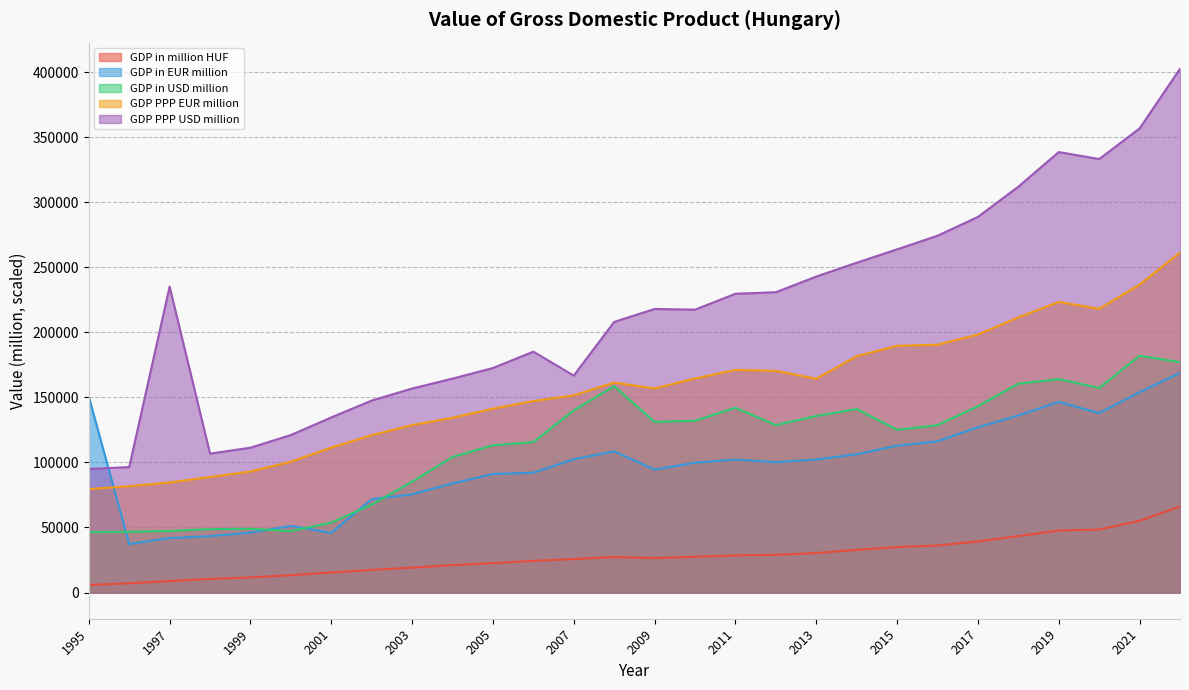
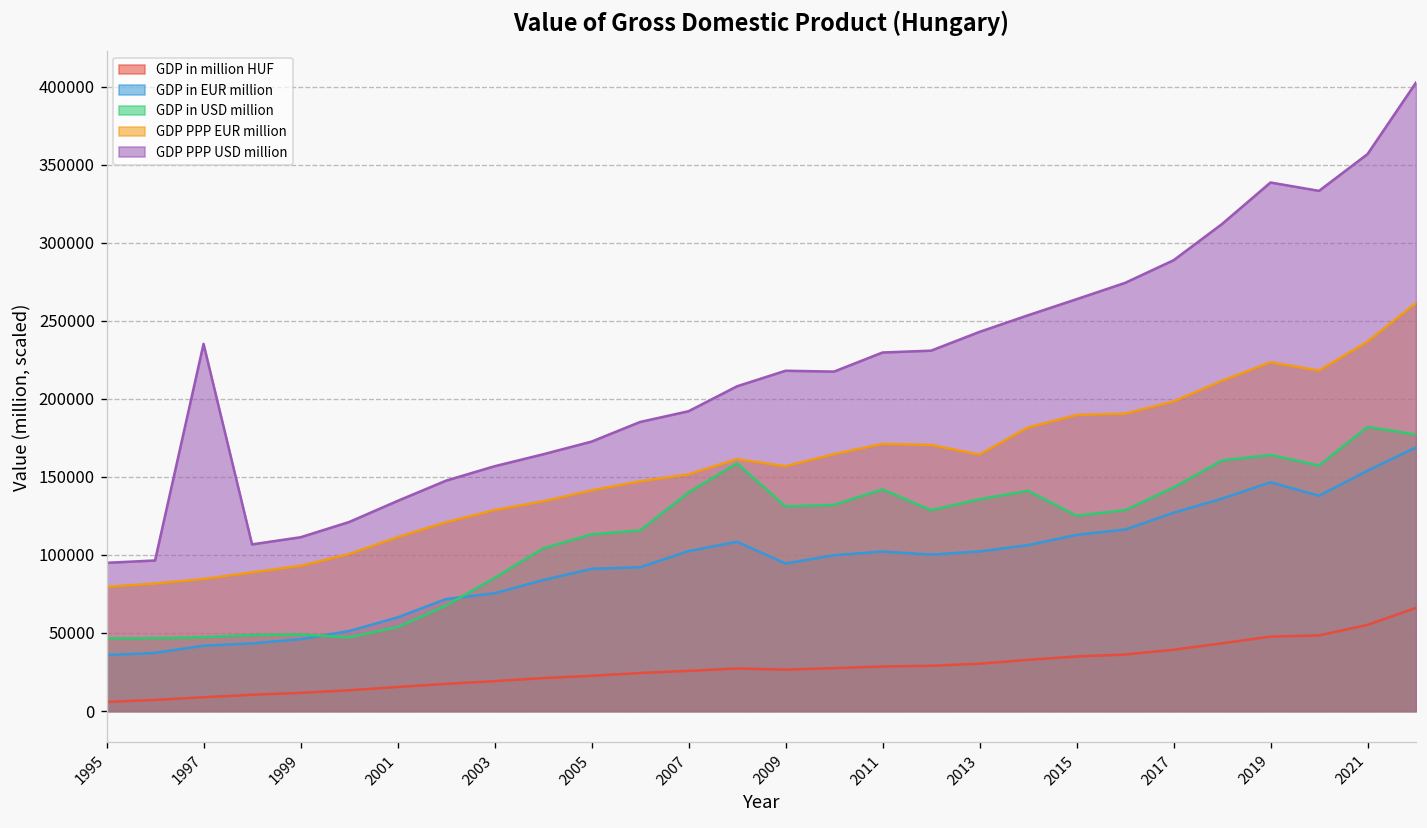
  {
    "GDP in million HUF": {
      "1995": 6000,
      "1997": 9000,
      "1999": 12000,
      "2001": 15000,
      "2003": 19000,
      "2005": 23000,
      "2007": 26000,
      "2009": 27000,
      "2011": 29000,
      "2013": 30000,
      "2015": 35000,
      "2017": 39000,
      "2019": 48000,
      "2021": 55000
    },
    "GDP in EUR million": {
-     "1995": 151000,
+     "1995": 36000,
      "1997": 42000,
      "1999": 46000,
-     "2001": 46000,
+     "2001": 60000,
      "2003": 75000,
      "2005": 91000,
      "2007": 102000,
      "2009": 95000,
      "2011": 102000,
      "2013": 102000,
      "2015": 113000,
      "2017": 127000,
      "2019": 147000,
      "2021": 154000
    },
    "GDP in USD million": {
      "1995": 46000,
      "1997": 47000,
      "1999": 49000,
      "2001": 54000,
      "2003": 85000,
      "2005": 113000,
      "2007": 140000,
      "2009": 131000,
      "2011": 142000,
      "2013": 136000,
      "2015": 125000,
      "2017": 143000,
      "2019": 164000,
      "2021": 182000
    },
    "GDP PPP EUR million": {
      "1995": 80000,
      "1997": 85000,
      "1999": 93000,
      "2001": 111000,
      "2003": 129000,
      "2005": 141000,
      "2007": 152000,
      "2009": 157000,
      "2011": 171000,
      "2013": 164000,
      "2015": 190000,
      "2017": 198000,
      "2019": 223000,
      "2021": 237000
    },
    "GDP PPP USD million": {
      "1995": 95000,
      "1997": 235000,
      "1999": 111000,
      "2001": 135000,
      "2003": 157000,
      "2005": 173000,
-     "2007": 167000,
+     "2007": 192000,
      "2009": 218000,
      "2011": 230000,
      "2013": 243000,
      "2015": 264000,
      "2017": 289000,
      "2019": 339000,
      "2021": 357000
    }
  }
